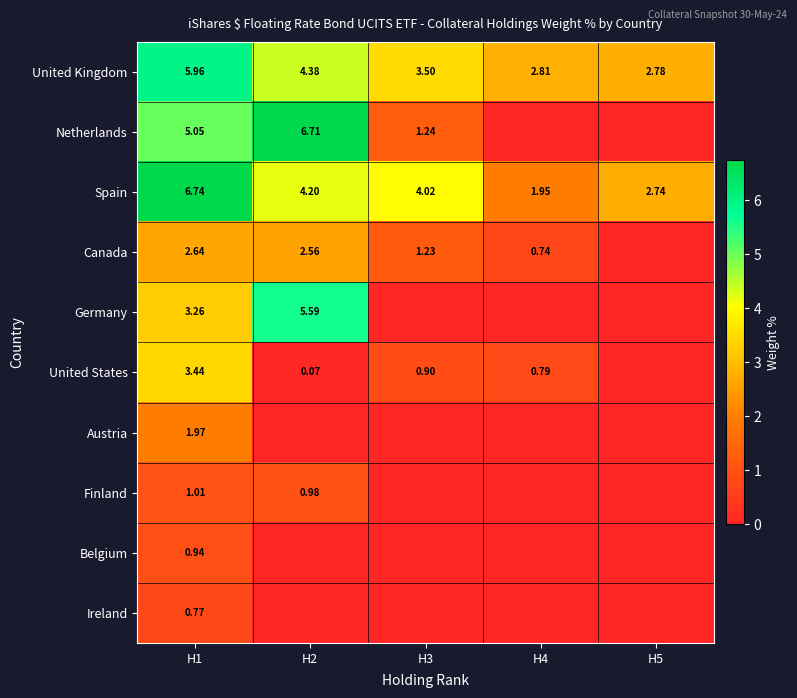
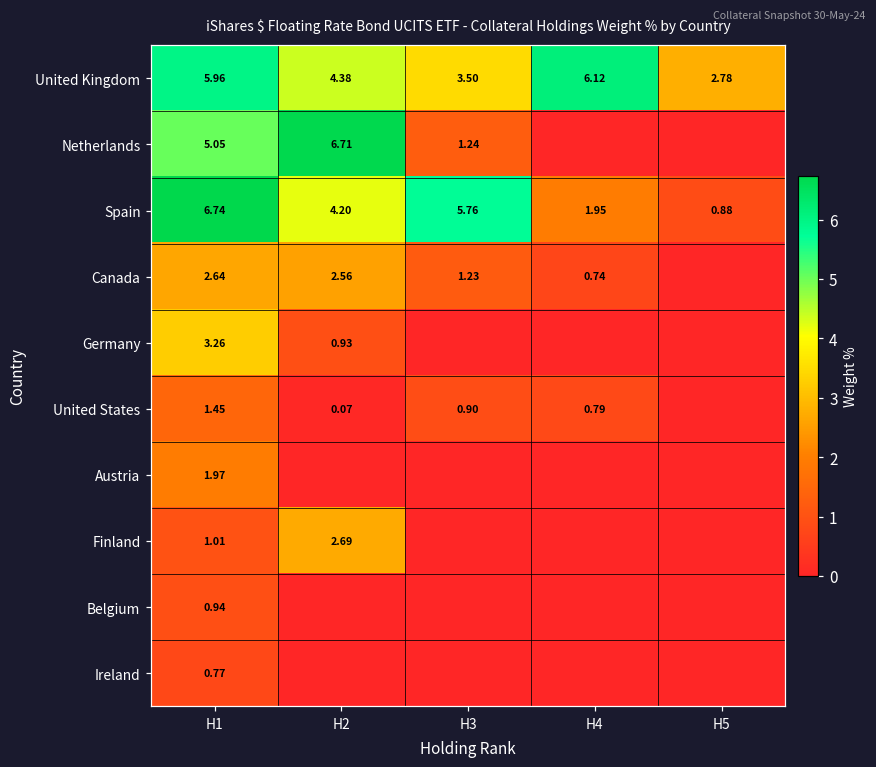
  {
    "United Kingdom": {
      "H1": 5.96,
      "H2": 4.38,
      "H3": 3.50,
-     "H4": 2.81,
+     "H4": 6.12,
      "H5": 2.78
    },
    "Netherlands": {
      "H1": 5.05,
      "H2": 6.71,
      "H3": 1.24
    },
    "Spain": {
      "H1": 6.74,
      "H2": 4.20,
-     "H3": 4.02,
+     "H3": 5.76,
      "H4": 1.95,
-     "H5": 2.74
+     "H5": 0.88
    },
    "Canada": {
      "H1": 2.64,
      "H2": 2.56,
      "H3": 1.23,
      "H4": 0.74
    },
    "Germany": {
      "H1": 3.26,
-     "H2": 5.59
+     "H2": 0.93
    },
    "United States": {
-     "H1": 3.44,
+     "H1": 1.45,
      "H2": 0.07,
      "H3": 0.90,
      "H4": 0.79
    },
    "Austria": {
      "H1": 1.97
    },
    "Finland": {
      "H1": 1.01,
-     "H2": 0.98
+     "H2": 2.69
    },
    "Belgium": {
      "H1": 0.94
    },
    "Ireland": {
      "H1": 0.77
    }
  }
